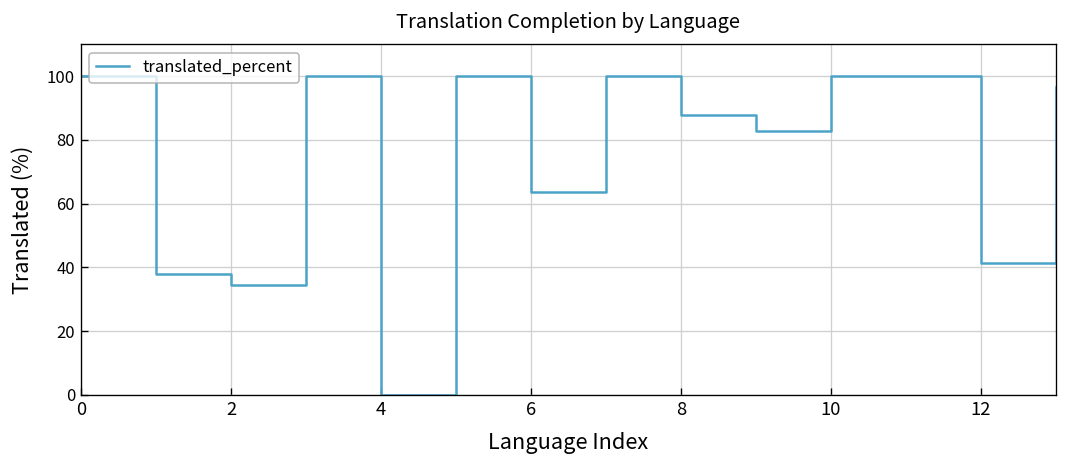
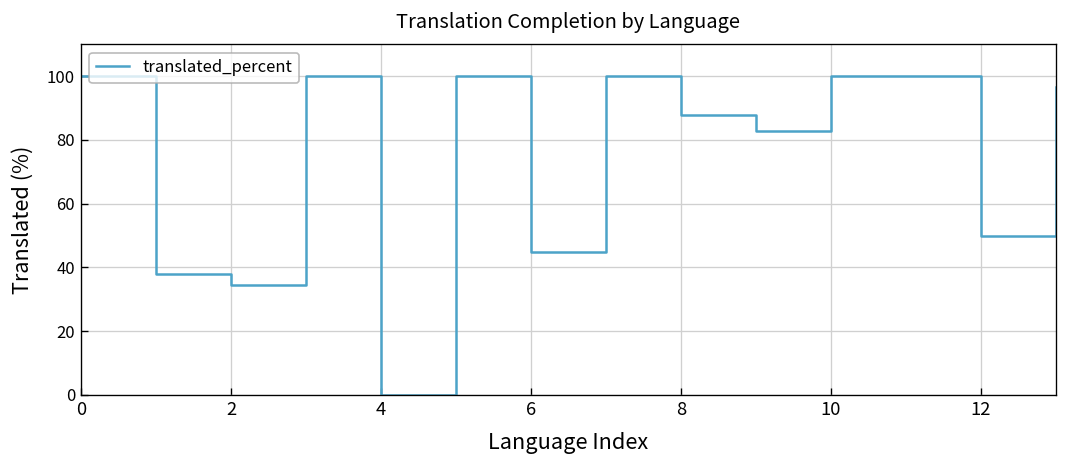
  {
    "0": 100,
    "2": 34,
    "4": 0,
-   "6": 64,
+   "6": 45,
    "8": 88,
    "10": 100,
-   "12": 41
+   "12": 50
  }
